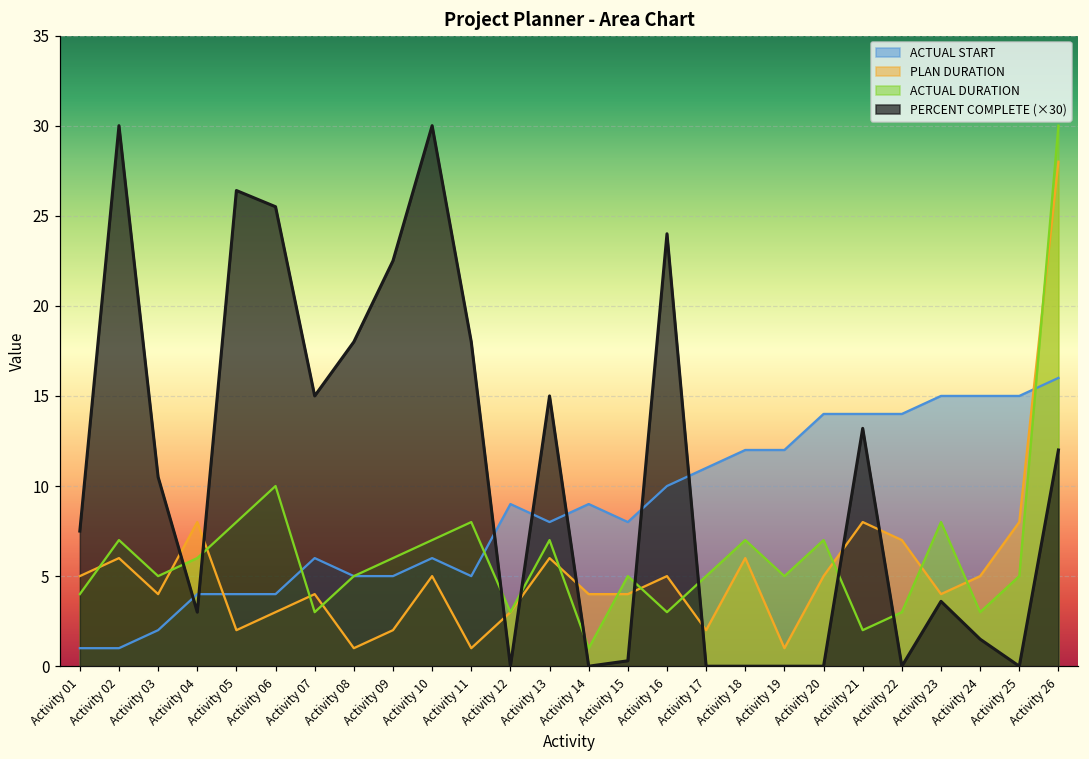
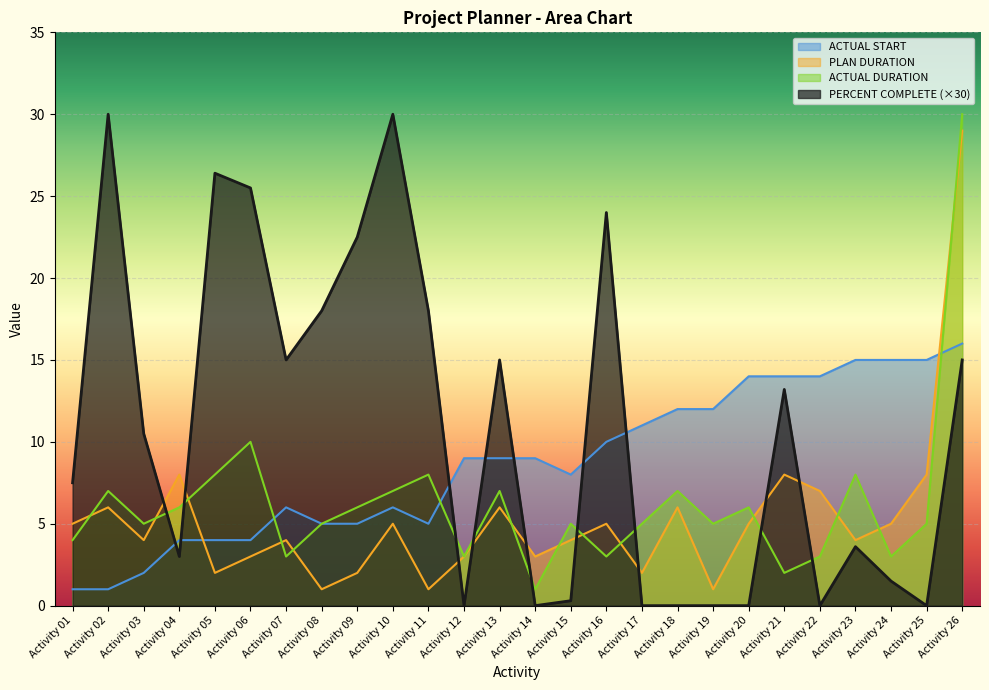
  {
    "ACTUAL START": {
      "Activity 01": 1,
      "Activity 02": 1,
      "Activity 03": 2,
      "Activity 04": 4,
      "Activity 05": 4,
      "Activity 06": 4,
      "Activity 07": 6,
      "Activity 09": 5,
      "Activity 10": 6,
      "Activity 11": 5,
      "Activity 12": 9,
-     "Activity 13": 8,
+     "Activity 13": 9,
      "Activity 14": 9,
      "Activity 15": 8,
      "Activity 16": 10,
      "Activity 17": 11,
      "Activity 18": 12,
      "Activity 19": 12,
      "Activity 20": 14,
      "Activity 21": 14,
      "Activity 22": 14,
      "Activity 23": 15,
      "Activity 24": 15,
      "Activity 25": 15,
      "Activity 26": 16
    },
    "PLAN DURATION": {
      "Activity 01": 5,
      "Activity 02": 6,
      "Activity 03": 4,
      "Activity 04": 8,
      "Activity 05": 2,
      "Activity 06": 3,
      "Activity 07": 4,
      "Activity 08": 1,
      "Activity 09": 2,
      "Activity 10": 5,
      "Activity 11": 1,
      "Activity 13": 6,
-     "Activity 14": 4,
+     "Activity 14": 3,
      "Activity 15": 4,
      "Activity 16": 5,
      "Activity 17": 2,
      "Activity 18": 6,
      "Activity 19": 1,
      "Activity 20": 5,
      "Activity 21": 8,
      "Activity 22": 7,
      "Activity 23": 4,
      "Activity 24": 5,
      "Activity 25": 8,
-     "Activity 26": 28
+     "Activity 26": 29
    },
    "ACTUAL DURATION": {
      "Activity 01": 4,
      "Activity 02": 7,
      "Activity 03": 5,
      "Activity 04": 6,
      "Activity 05": 8,
      "Activity 06": 10,
      "Activity 07": 3,
      "Activity 09": 6,
      "Activity 10": 7,
      "Activity 11": 8,
      "Activity 13": 7,
      "Activity 14": 1,
      "Activity 15": 5,
      "Activity 16": 3,
      "Activity 17": 5,
      "Activity 18": 7,
      "Activity 19": 5,
-     "Activity 20": 7,
+     "Activity 20": 6,
      "Activity 21": 2,
      "Activity 22": 3,
      "Activity 23": 8,
      "Activity 24": 3,
      "Activity 25": 5,
      "Activity 26": 30
    },
    "PERCENT COMPLETE (×30)": {
      "Activity 01": 7.5,
      "Activity 02": 30.0,
      "Activity 03": 10.5,
      "Activity 04": 3.0,
      "Activity 05": 26.4,
      "Activity 06": 25.5,
      "Activity 07": 15.0,
      "Activity 08": 18.0,
      "Activity 09": 22.5,
      "Activity 10": 30.0,
      "Activity 11": 18.0,
      "Activity 12": 0.0,
      "Activity 13": 15.0,
      "Activity 14": 0.0,
      "Activity 15": 0.3,
      "Activity 16": 24.0,
      "Activity 17": 0.0,
      "Activity 18": 0.0,
      "Activity 19": 0.0,
      "Activity 20": 0.0,
      "Activity 21": 13.2,
      "Activity 22": 0.0,
      "Activity 23": 3.6,
      "Activity 24": 1.5,
      "Activity 25": 0.0,
-     "Activity 26": 12.0
+     "Activity 26": 15.0
    }
  }
